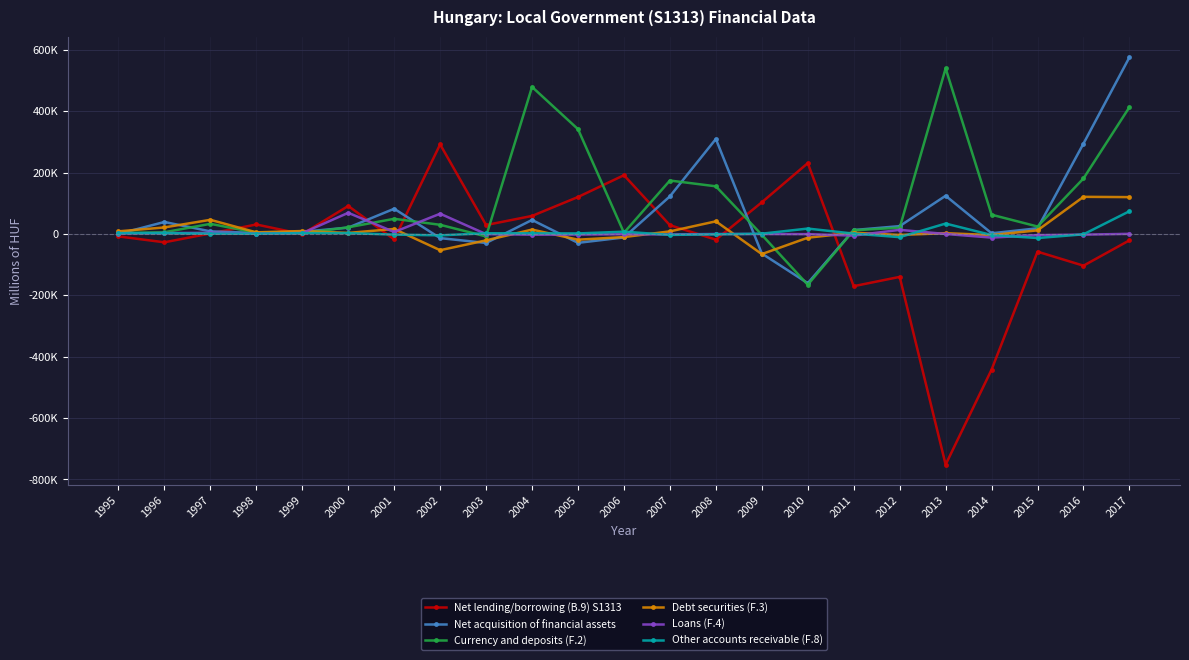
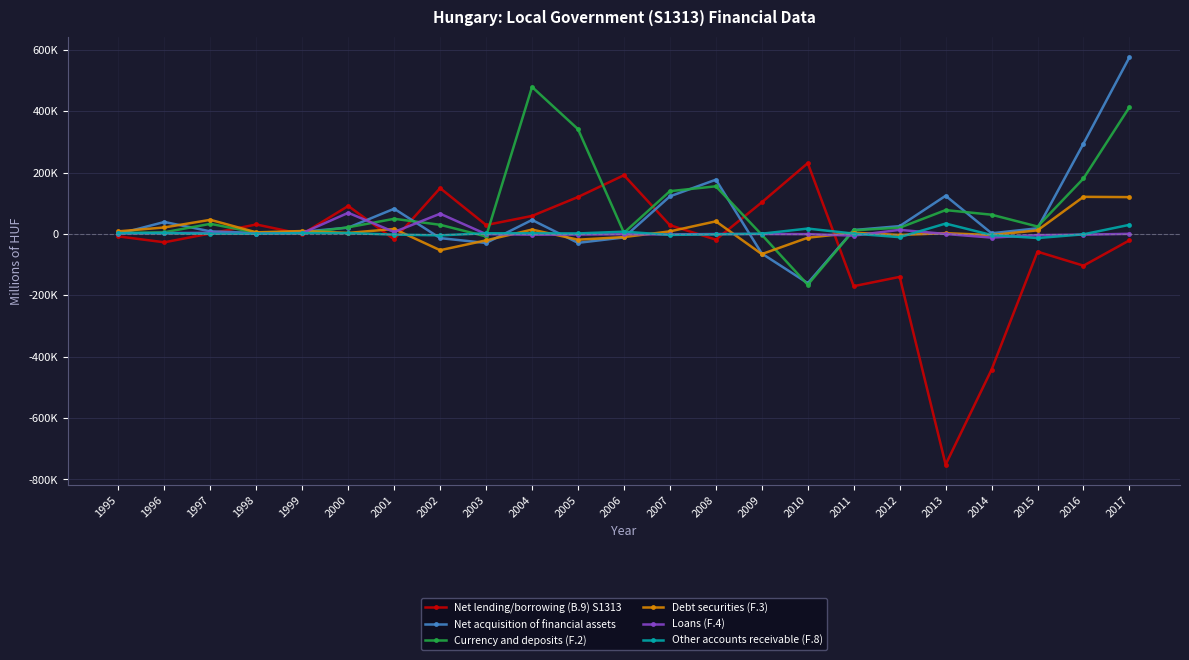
  {
    "Net lending/borrowing (B.9) S1313": {
      "1996": -30000,
      "1998": 30000,
      "2000": 90000,
      "2001": -20000,
-     "2002": 290000,
+     "2002": 150000,
      "2003": 30000,
      "2004": 60000,
      "2005": 120000,
      "2006": 190000,
      "2007": 30000,
      "2008": -20000,
      "2009": 100000,
      "2010": 230000,
      "2011": -170000,
      "2012": -140000,
      "2013": -750000,
      "2014": -440000,
      "2015": -60000,
      "2016": -100000,
      "2017": -20000
    },
    "Net acquisition of financial assets": {
      "1996": 40000,
      "2001": 80000,
      "2002": -10000,
      "2003": -30000,
      "2004": 50000,
      "2005": -30000,
      "2007": 120000,
-     "2008": 310000,
+     "2008": 180000,
      "2013": 120000,
      "2016": 290000,
      "2017": 580000
    },
    "Currency and deposits (F.2)": {
      "1997": 30000,
      "2001": 50000,
      "2002": 30000,
      "2004": 480000,
      "2005": 340000,
-     "2007": 170000,
+     "2007": 140000,
      "2008": 160000,
-     "2013": 540000,
+     "2013": 80000,
      "2014": 60000,
      "2016": 180000,
      "2017": 410000
    },
    "Debt securities (F.3)": {
      "1996": 20000,
      "1997": 50000,
      "2001": 20000,
      "2002": -50000,
      "2003": -20000,
      "2004": 10000,
      "2005": -20000,
      "2007": 10000,
      "2008": 40000,
      "2010": -10000,
      "2016": 120000,
      "2017": 120000
    },
    "Loans (F.4)": {
      "2000": 70000,
      "2001": 10000,
      "2002": 70000,
      "2010": 0,
      "2015": 0,
      "2017": 0
    },
    "Other accounts receivable (F.8)": {
      "2001": 0,
      "2002": 0,
      "2010": 20000,
      "2013": 30000,
      "2015": -10000,
-     "2017": 70000
+     "2017": 30000
    }
  }
